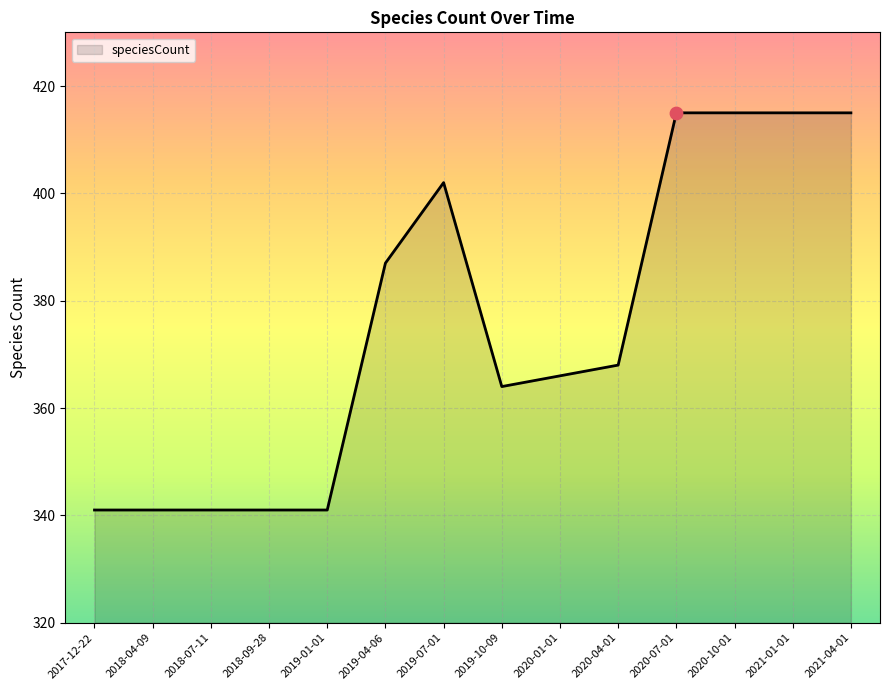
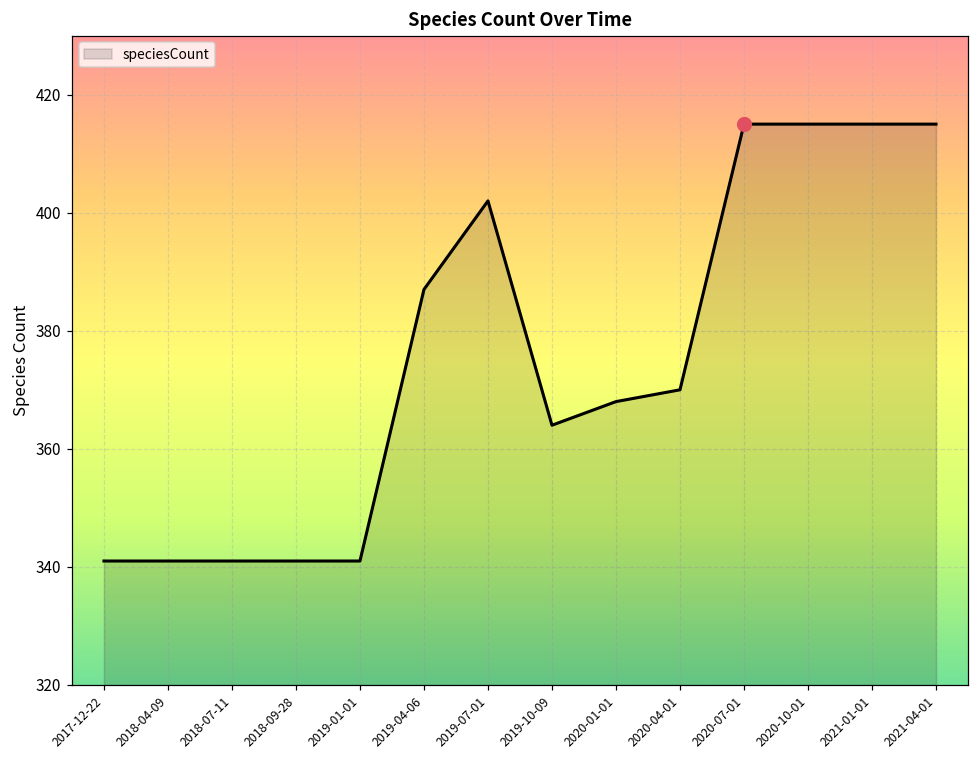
  {
    "speciesCount": {
      "2017-12-22": 341,
      "2018-04-09": 341,
      "2018-07-11": 341,
      "2018-09-28": 341,
      "2019-01-01": 341,
      "2019-04-06": 387,
      "2019-07-01": 402,
      "2019-10-09": 364,
-     "2020-01-01": 366,
-     "2020-04-01": 368,
+     "2020-01-01": 368,
+     "2020-04-01": 370,
      "2020-10-01": 415,
      "2021-01-01": 415,
      "2021-04-01": 415
    }
  }
